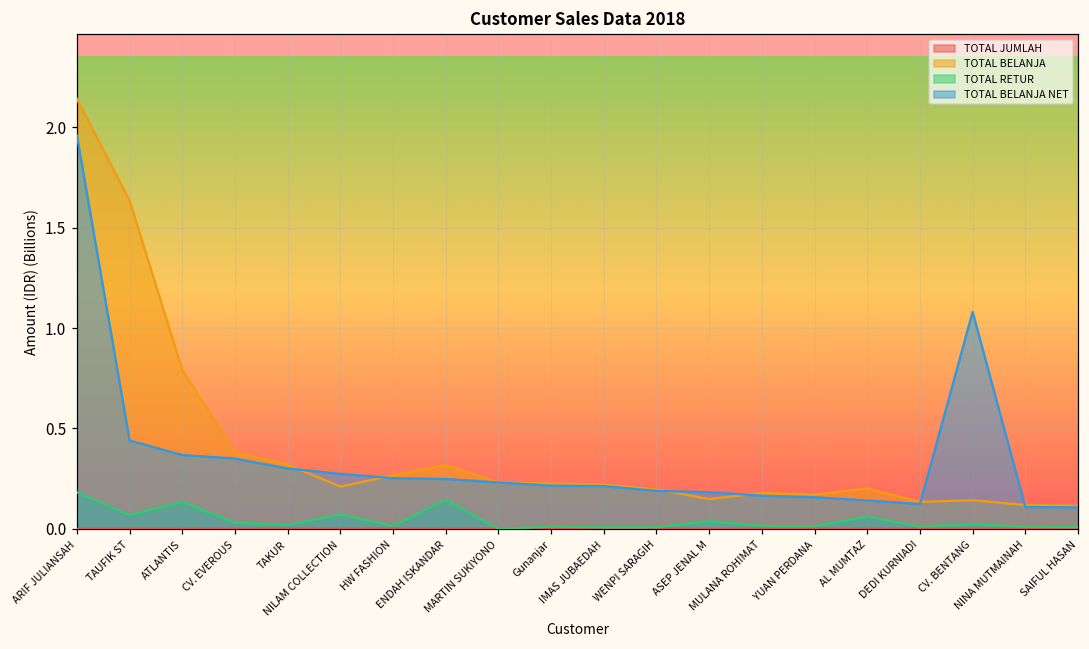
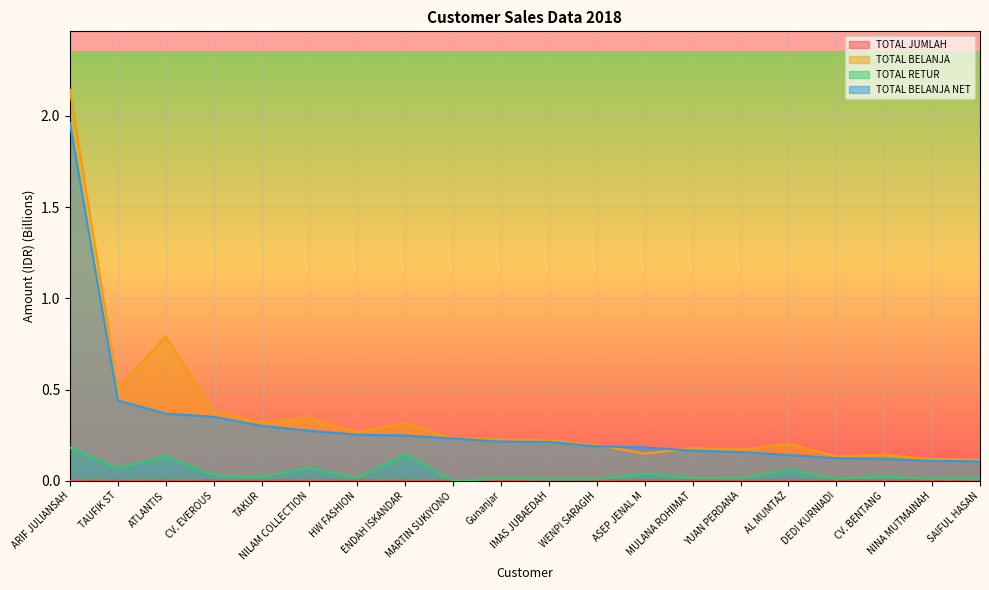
  {
    "TOTAL JUMLAH": {
      "ARIF JULIANSAH": 0.00,
      "TAUFIK ST": 0.00,
      "ATLANTIS": 0.00,
      "CV. EVEROUS": 0.00,
      "TAKUR": 0.00,
      "NILAM COLLECTION": 0.00,
      "HW FASHION": 0.00,
      "ENDAH ISKANDAR": 0.00,
      "ASEP JENAL M": 0.00,
      "AL MUMTAZ": 0.00,
      "CV. BENTANG": 0.00
    },
    "TOTAL BELANJA": {
      "ARIF JULIANSAH": 2.14,
-     "TAUFIK ST": 1.63,
+     "TAUFIK ST": 0.51,
      "ATLANTIS": 0.79,
      "CV. EVEROUS": 0.38,
      "TAKUR": 0.32,
-     "NILAM COLLECTION": 0.21,
+     "NILAM COLLECTION": 0.34,
      "HW FASHION": 0.27,
      "ENDAH ISKANDAR": 0.32,
      "ASEP JENAL M": 0.15,
      "MULANA ROHIMAT": 0.18,
      "AL MUMTAZ": 0.20,
      "CV. BENTANG": 0.14
    },
    "TOTAL RETUR": {
      "ARIF JULIANSAH": 0.18,
      "TAUFIK ST": 0.07,
      "ATLANTIS": 0.13,
      "CV. EVEROUS": 0.03,
      "TAKUR": 0.02,
      "NILAM COLLECTION": 0.07,
      "HW FASHION": 0.01,
      "ENDAH ISKANDAR": 0.14,
      "ASEP JENAL M": 0.04,
      "AL MUMTAZ": 0.06,
      "CV. BENTANG": 0.02
    },
    "TOTAL BELANJA NET": {
      "ARIF JULIANSAH": 1.96,
      "TAUFIK ST": 0.44,
      "ATLANTIS": 0.37,
      "CV. EVEROUS": 0.35,
      "TAKUR": 0.30,
      "NILAM COLLECTION": 0.27,
      "HW FASHION": 0.25,
      "ENDAH ISKANDAR": 0.25,
      "ASEP JENAL M": 0.18,
      "MULANA ROHIMAT": 0.16,
      "AL MUMTAZ": 0.14,
-     "CV. BENTANG": 1.08
+     "CV. BENTANG": 0.12
    }
  }
